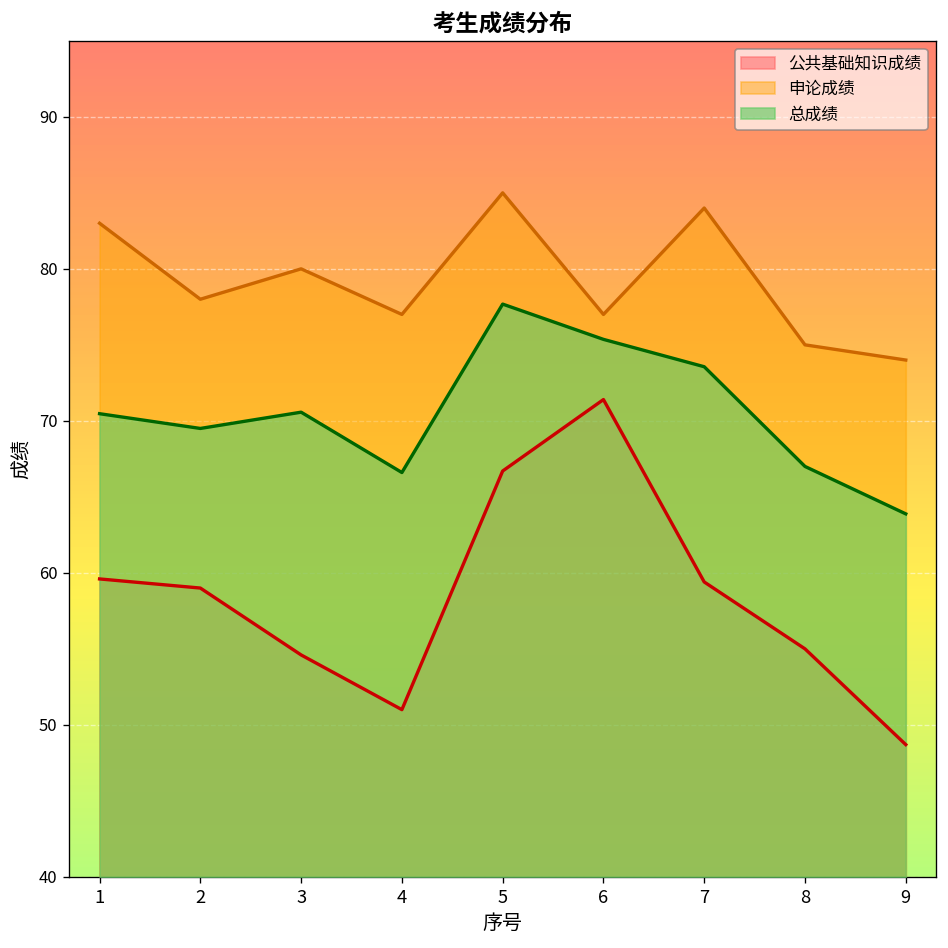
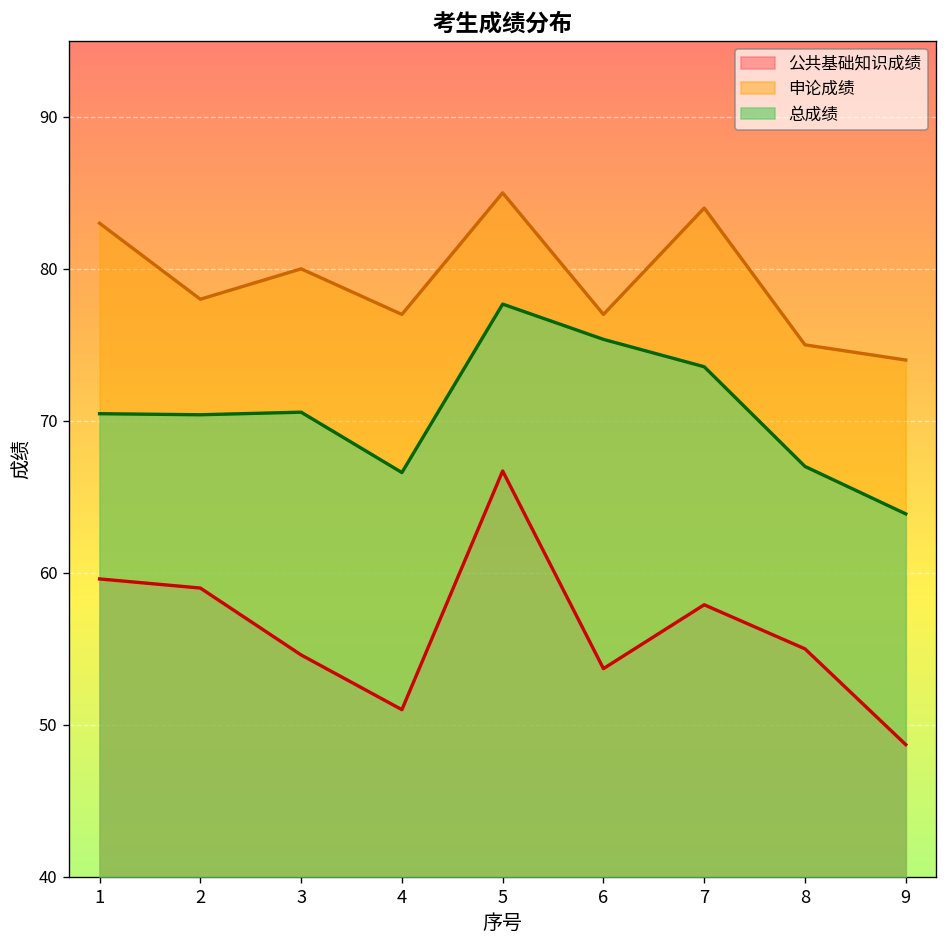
  {
    "公共基础知识成绩": {
      "1": 59.6,
      "2": 59.0,
      "3": 54.6,
      "4": 51.0,
      "5": 66.7,
-     "6": 71.4,
-     "7": 59.4,
+     "6": 53.7,
+     "7": 57.9,
      "8": 55.0,
      "9": 48.7
    },
    "申论成绩": {
      "1": 83.0,
      "2": 78.0,
      "3": 80.0,
      "4": 77.0,
      "5": 85.0,
      "6": 77.0,
      "7": 84.0,
      "8": 75.0,
      "9": 74.0
    },
    "总成绩": {
      "1": 70.5,
-     "2": 69.5,
+     "2": 70.4,
      "3": 70.6,
      "4": 66.6,
      "5": 77.7,
      "6": 75.4,
      "7": 73.6,
      "8": 67.0,
      "9": 63.9
    }
  }
